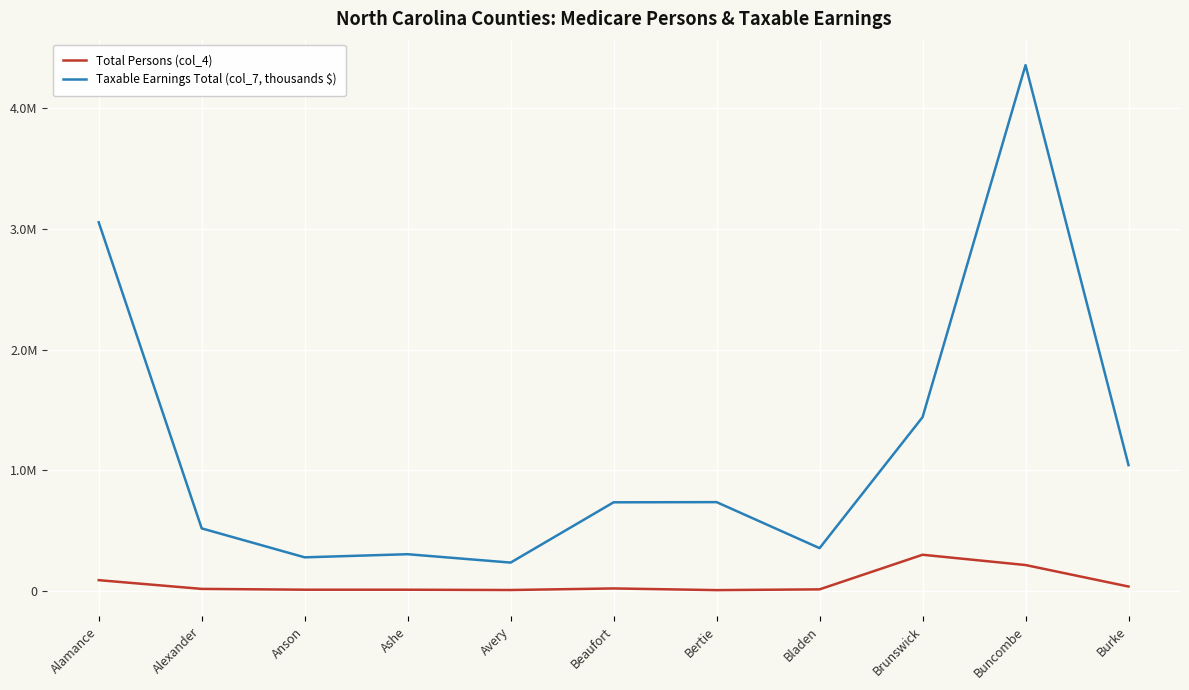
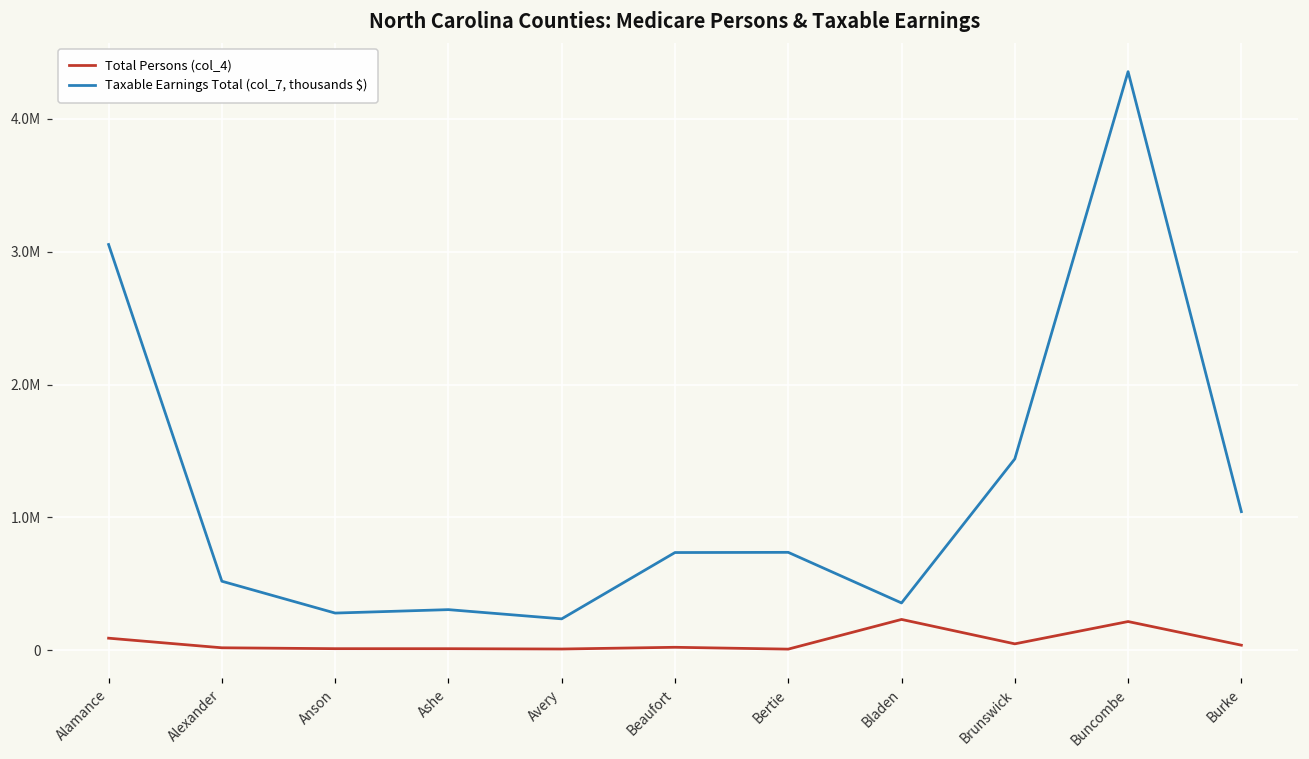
  {
    "Total Persons (col_4)": {
      "Alamance": 90000,
      "Alexander": 20000,
      "Anson": 10000,
      "Ashe": 10000,
      "Avery": 10000,
      "Beaufort": 20000,
      "Bertie": 10000,
-     "Bladen": 10000,
-     "Brunswick": 300000,
+     "Bladen": 230000,
+     "Brunswick": 50000,
      "Buncombe": 220000,
      "Burke": 40000
    },
    "Taxable Earnings Total (col_7, thousands $)": {
      "Alamance": 3050000,
      "Alexander": 520000,
      "Anson": 280000,
      "Ashe": 310000,
      "Avery": 240000,
      "Beaufort": 740000,
      "Bertie": 740000,
      "Bladen": 360000,
      "Brunswick": 1440000,
      "Buncombe": 4360000,
      "Burke": 1040000
    }
  }
